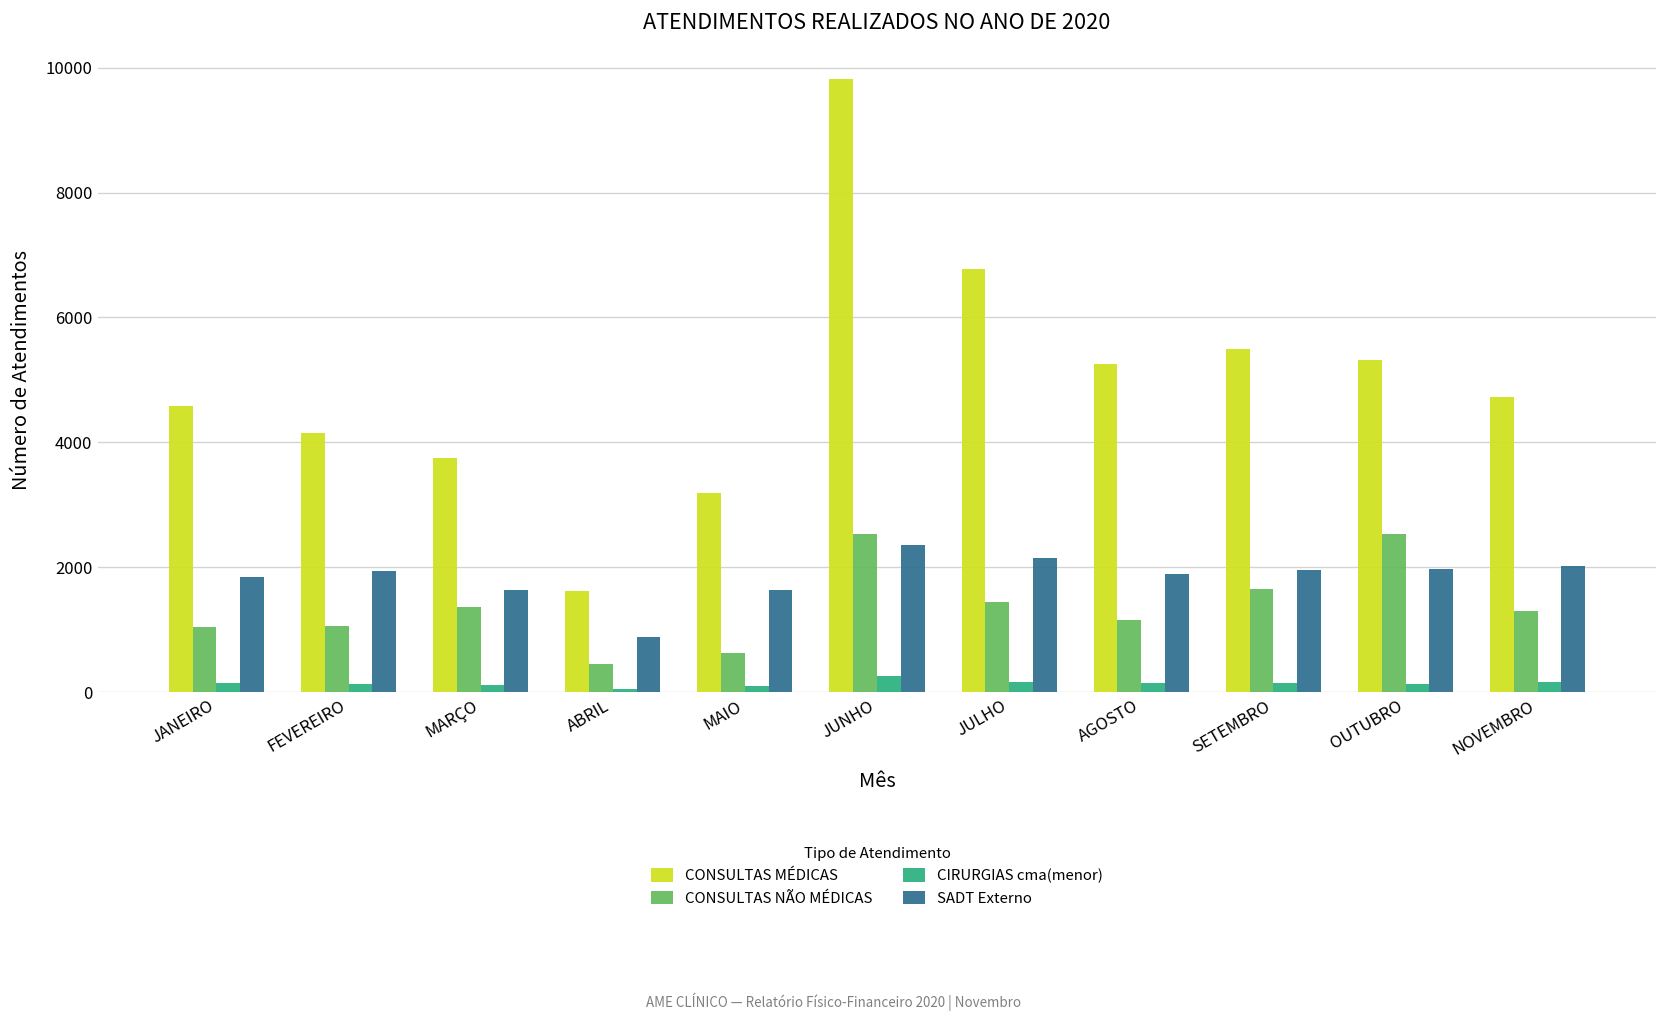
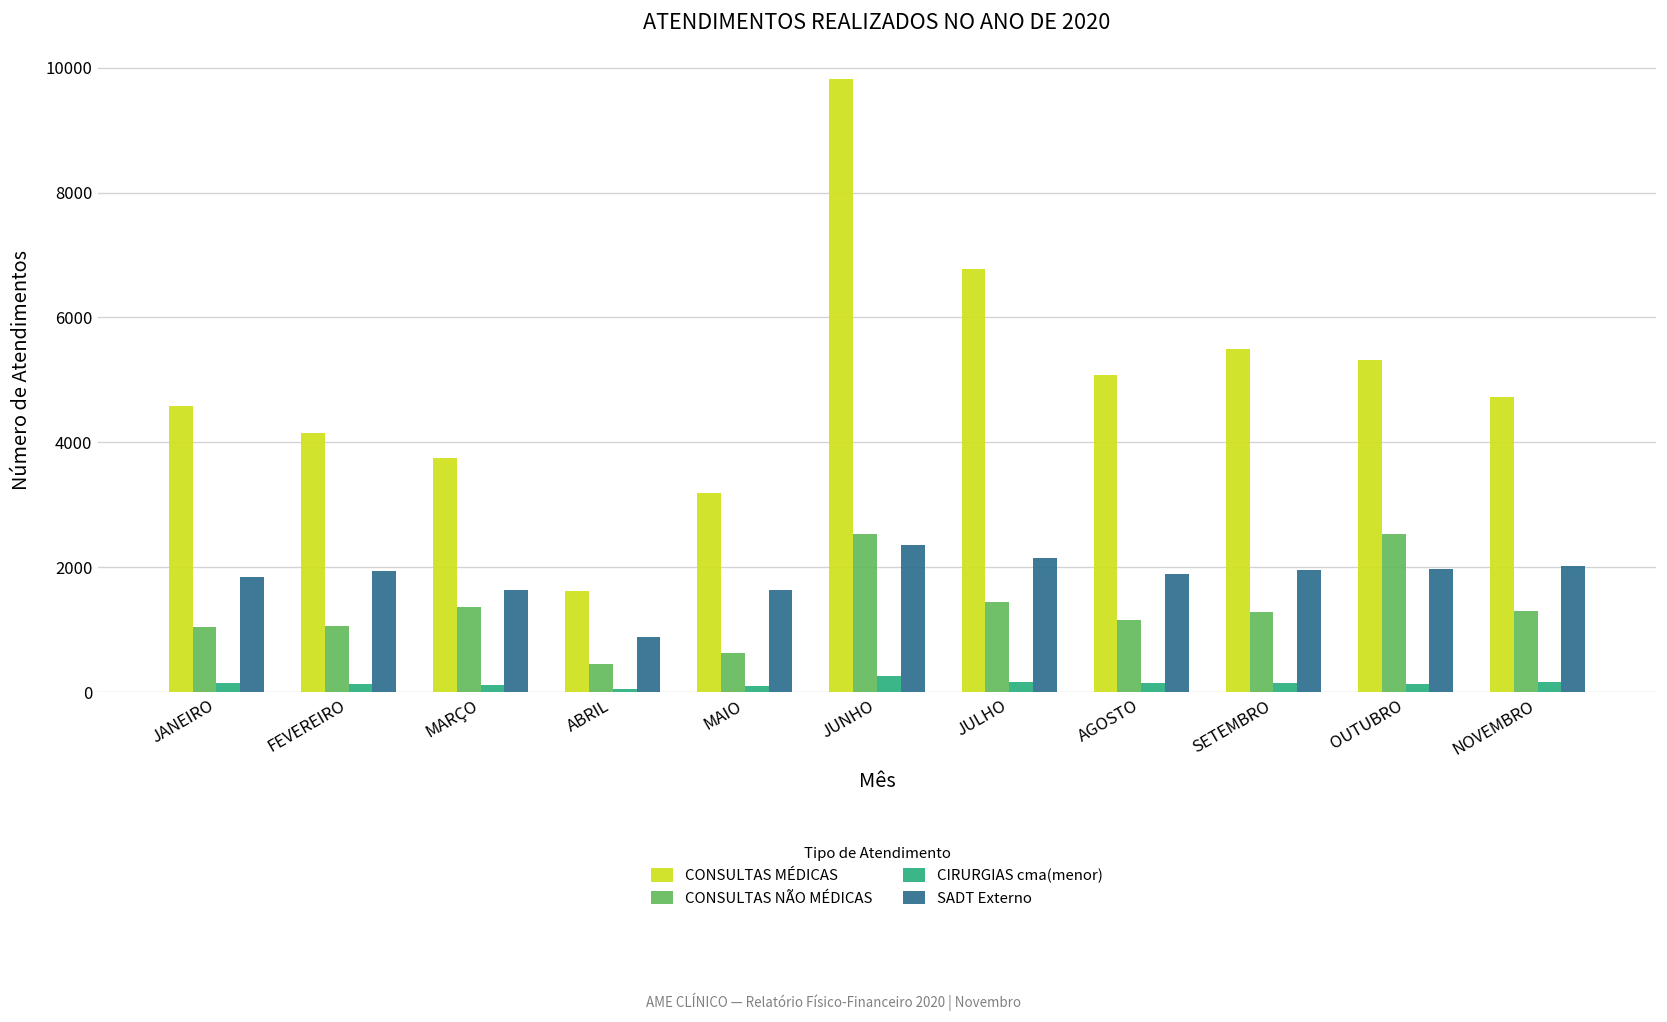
  {
    "CONSULTAS MÉDICAS": {
      "JANEIRO": 4600,
      "FEVEREIRO": 4100,
      "MARÇO": 3700,
      "ABRIL": 1600,
      "MAIO": 3200,
      "JUNHO": 9800,
      "JULHO": 6800,
-     "AGOSTO": 5200,
+     "AGOSTO": 5100,
      "SETEMBRO": 5500,
      "OUTUBRO": 5300,
      "NOVEMBRO": 4700
    },
    "CONSULTAS NÃO MÉDICAS": {
      "JANEIRO": 1000,
      "FEVEREIRO": 1000,
      "MARÇO": 1400,
      "ABRIL": 400,
      "MAIO": 600,
      "JUNHO": 2500,
      "JULHO": 1400,
      "AGOSTO": 1100,
-     "SETEMBRO": 1700,
+     "SETEMBRO": 1300,
      "OUTUBRO": 2500,
      "NOVEMBRO": 1300
    },
    "CIRURGIAS cma(menor)": {
      "JANEIRO": 200,
      "FEVEREIRO": 100,
      "MARÇO": 100,
      "ABRIL": 100,
      "MAIO": 100,
      "JUNHO": 300,
      "JULHO": 200,
      "AGOSTO": 100,
      "SETEMBRO": 100,
      "OUTUBRO": 100,
      "NOVEMBRO": 200
    },
    "SADT Externo": {
      "JANEIRO": 1800,
      "FEVEREIRO": 1900,
      "MARÇO": 1600,
      "ABRIL": 900,
      "MAIO": 1600,
      "JUNHO": 2400,
      "JULHO": 2100,
      "AGOSTO": 1900,
      "SETEMBRO": 2000,
      "OUTUBRO": 2000,
      "NOVEMBRO": 2000
    }
  }
